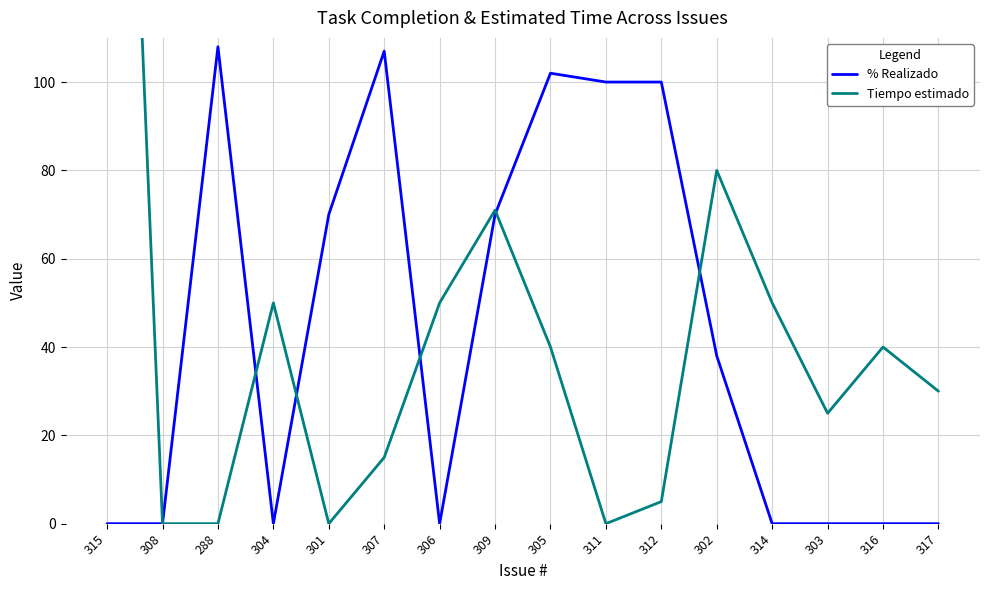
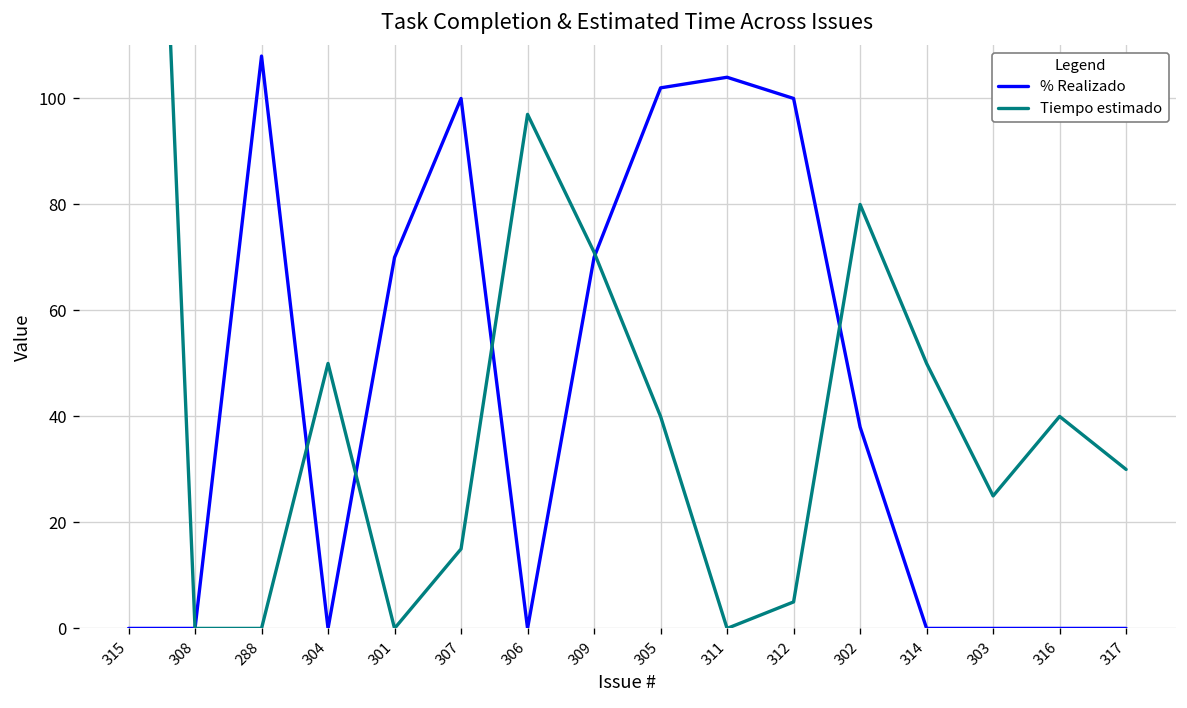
  {
    "% Realizado": {
      "315": 0,
      "288": 108,
      "304": 0,
      "301": 70,
-     "307": 107,
+     "307": 100,
      "306": 0,
      "309": 70,
      "305": 102,
-     "311": 100,
+     "311": 104,
      "312": 100,
      "302": 38,
      "314": 0,
      "303": 0,
      "316": 0,
      "317": 0
    },
    "Tiempo estimado": {
      "288": 0,
      "304": 50,
      "301": 0,
      "307": 15,
-     "306": 50,
+     "306": 97,
      "309": 71,
      "305": 40,
      "311": 0,
      "312": 5,
      "302": 80,
      "314": 50,
      "303": 25,
      "316": 40,
      "317": 30
    }
  }
